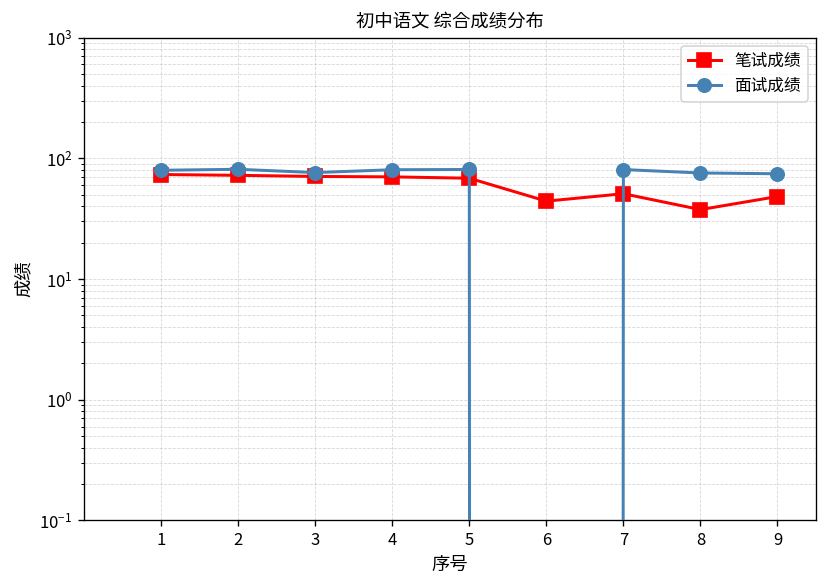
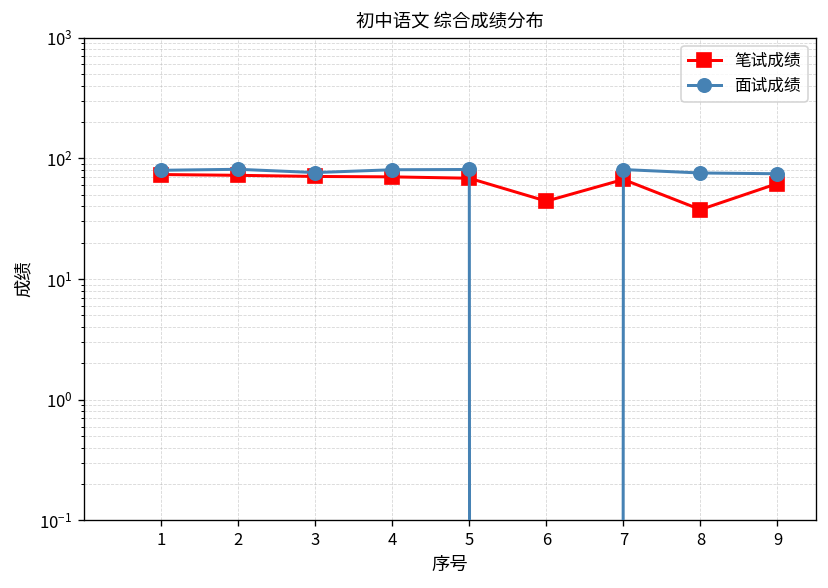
  {
    "笔试成绩": {
      "1": 70,
      "2": 70,
      "3": 70,
      "4": 70,
      "5": 70,
      "6": 40,
-     "7": 50,
+     "7": 70,
      "8": 38,
-     "9": 50
+     "9": 60
    },
    "面试成绩": {
      "1": 80,
      "2": 80,
      "3": 80,
      "4": 80,
      "5": 80,
      "7": 80,
      "8": 80,
      "9": 70
    }
  }
